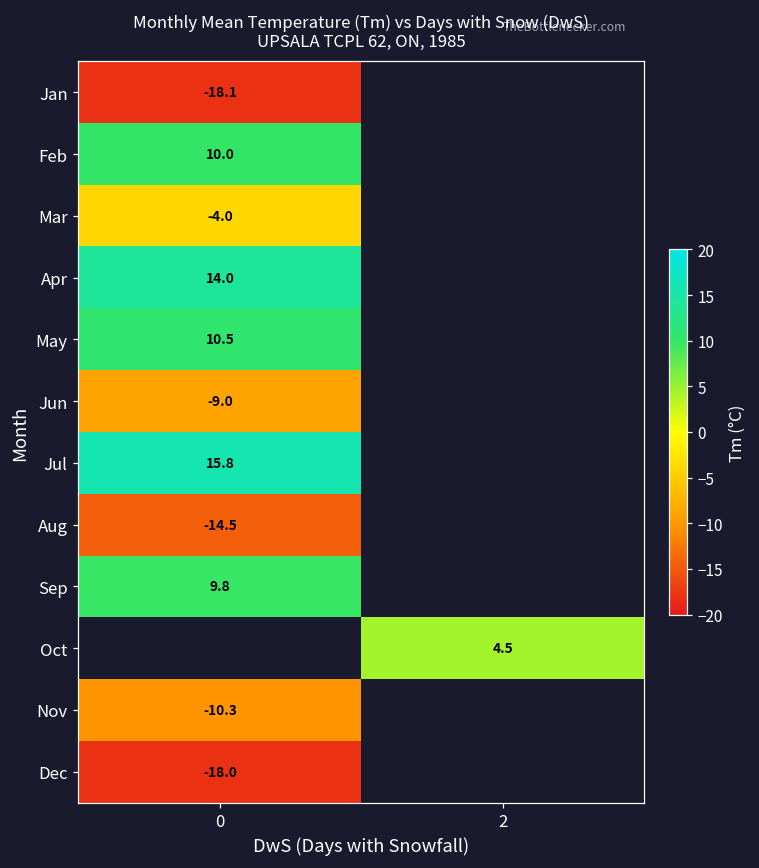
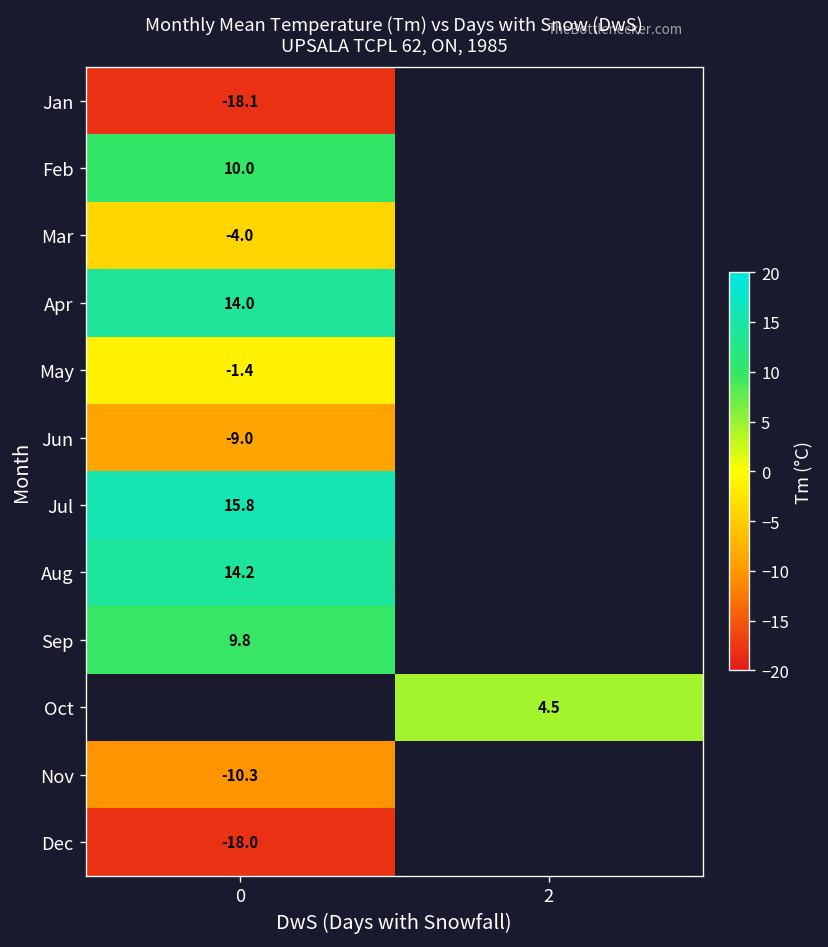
  {
    "Jan": {
      "0": -18.1
    },
    "Feb": {
      "0": 10.0
    },
    "Mar": {
      "0": -4.0
    },
    "Apr": {
      "0": 14.0
    },
    "May": {
-     "0": 10.5
+     "0": -1.4
    },
    "Jun": {
      "0": -9.0
    },
    "Jul": {
      "0": 15.8
    },
    "Aug": {
-     "0": -14.5
+     "0": 14.2
    },
    "Sep": {
      "0": 9.8
    },
    "Oct": {
      "2": 4.5
    },
    "Nov": {
      "0": -10.3
    },
    "Dec": {
      "0": -18.0
    }
  }
